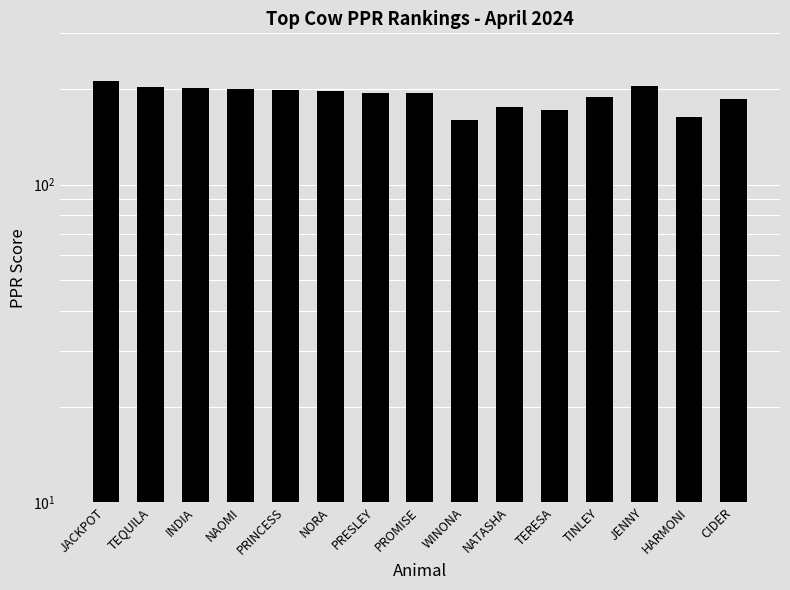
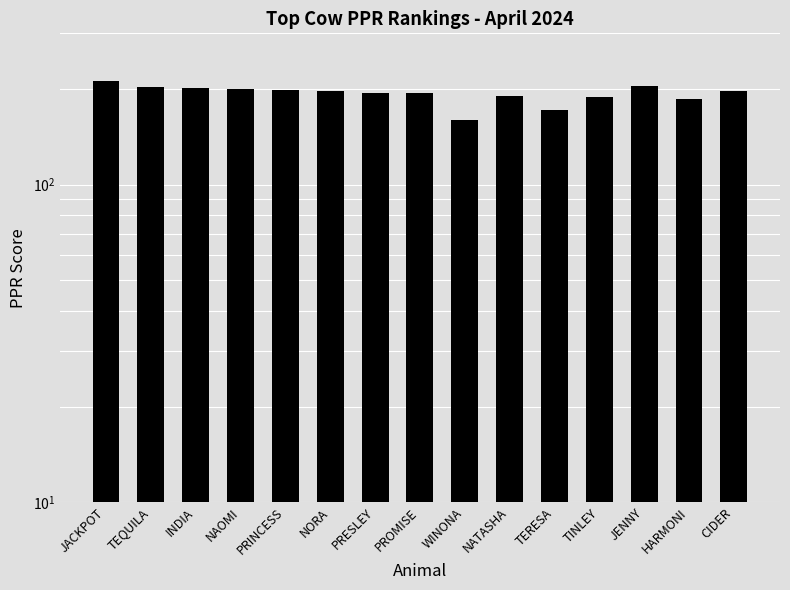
  {
    "JACKPOT": 210,
    "TEQUILA": 200,
    "INDIA": 200,
    "NAOMI": 200,
    "PRINCESS": 200,
    "NORA": 200,
    "PRESLEY": 190,
    "PROMISE": 190,
    "WINONA": 160,
-   "NATASHA": 180,
+   "NATASHA": 190,
    "TERESA": 170,
    "TINLEY": 190,
    "JENNY": 200,
-   "HARMONI": 160,
-   "CIDER": 190
+   "HARMONI": 190,
+   "CIDER": 200
  }
